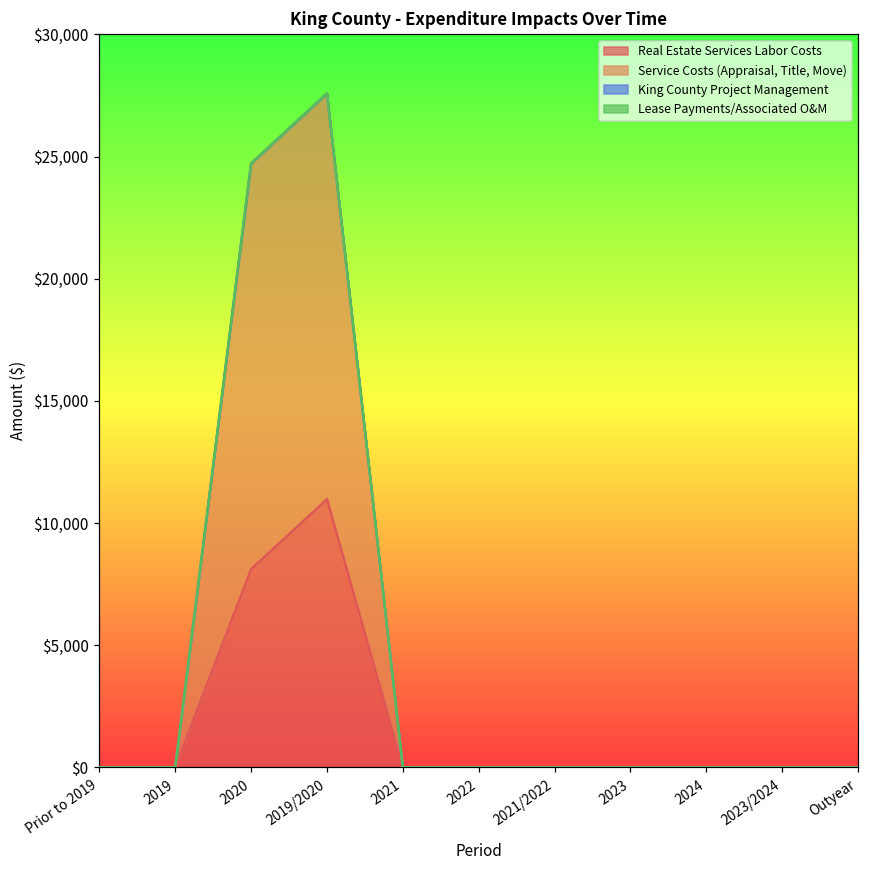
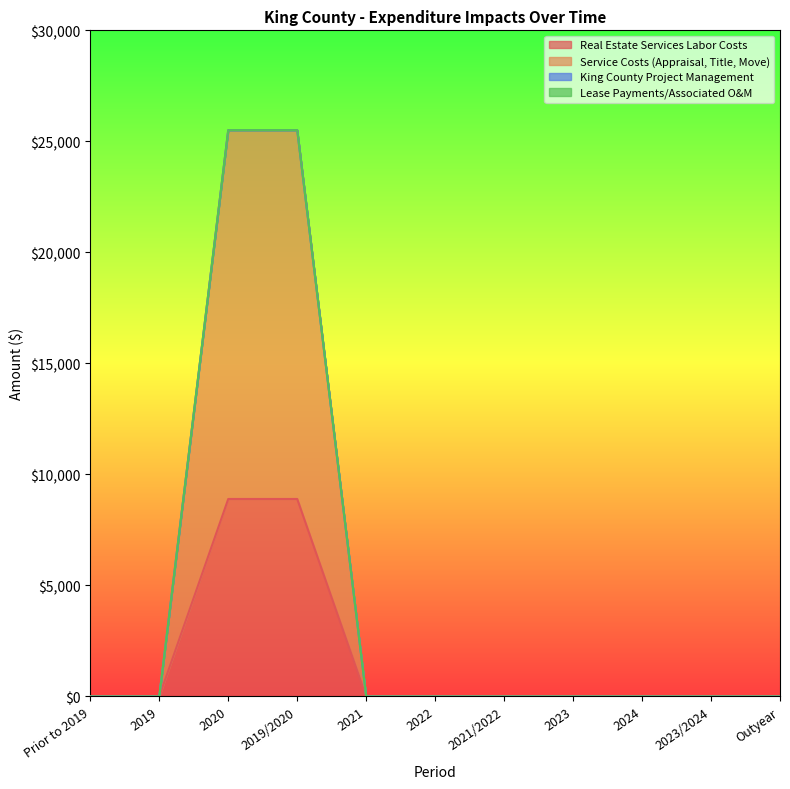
  {
    "Real Estate Services Labor Costs": {
-     "2020": "$8,100",
-     "2019/2020": "$11,000"
+     "2020": "$8,900",
+     "2019/2020": "$8,900"
    }
  }
